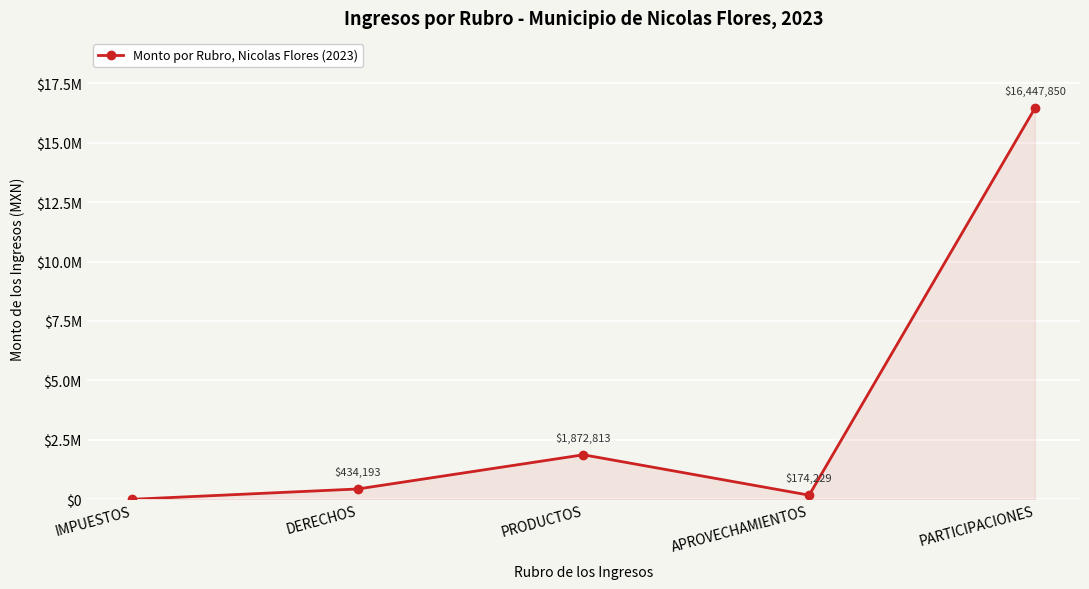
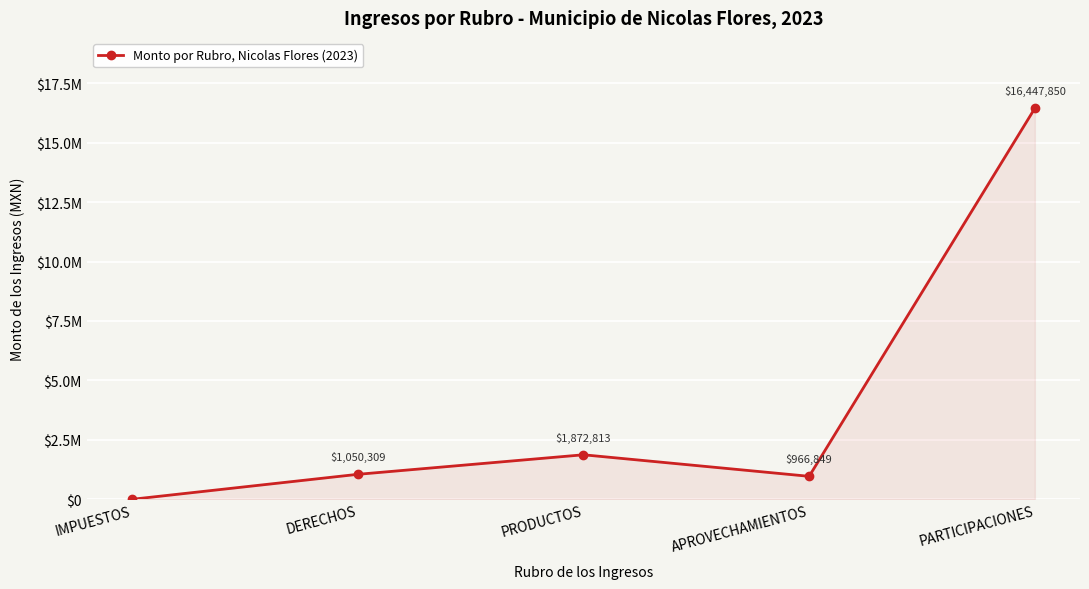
  {
-   "DERECHOS": "$434,193",
+   "DERECHOS": "$1,050,309",
    "PRODUCTOS": "$1,872,813",
-   "APROVECHAMIENTOS": "$174,229",
+   "APROVECHAMIENTOS": "$966,849",
    "PARTICIPACIONES": "$16,447,850"
  }
